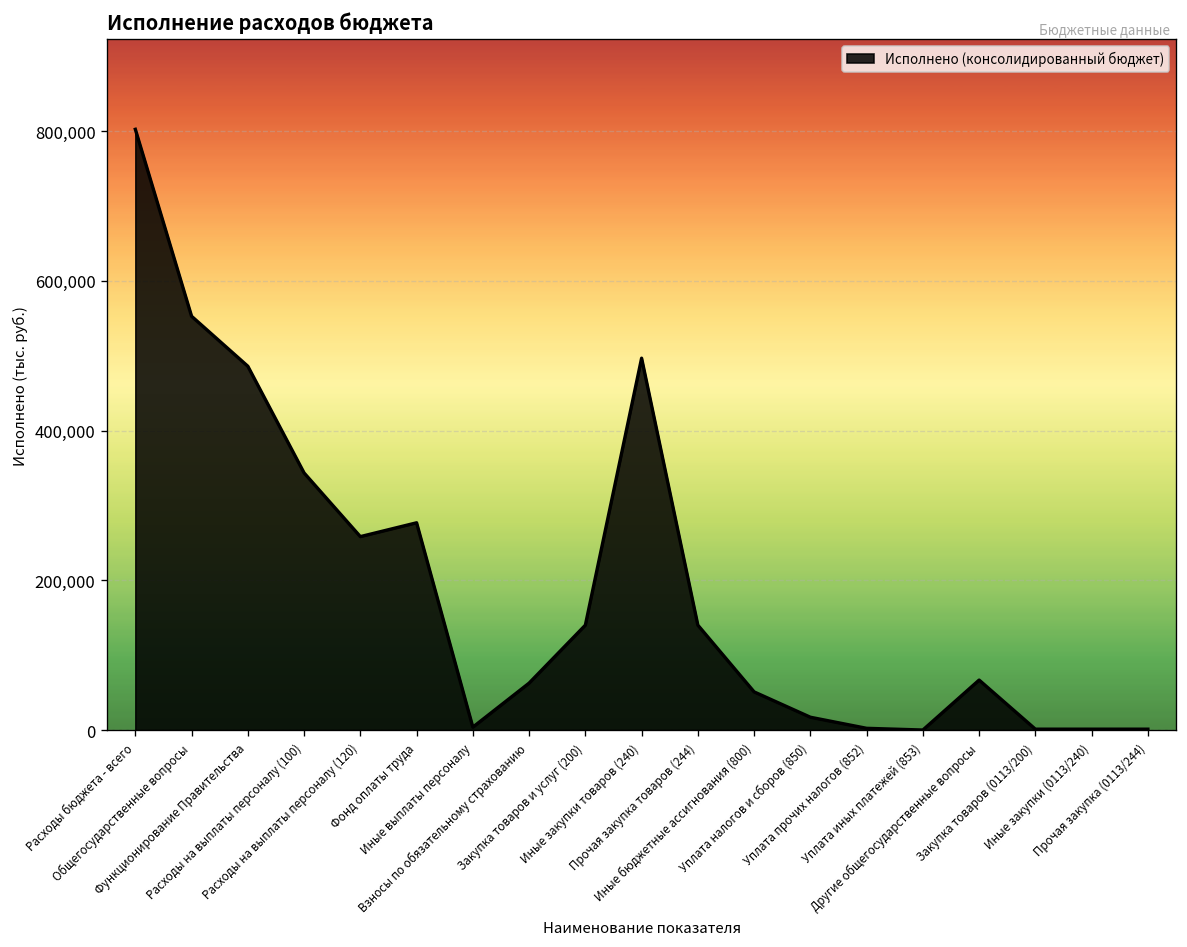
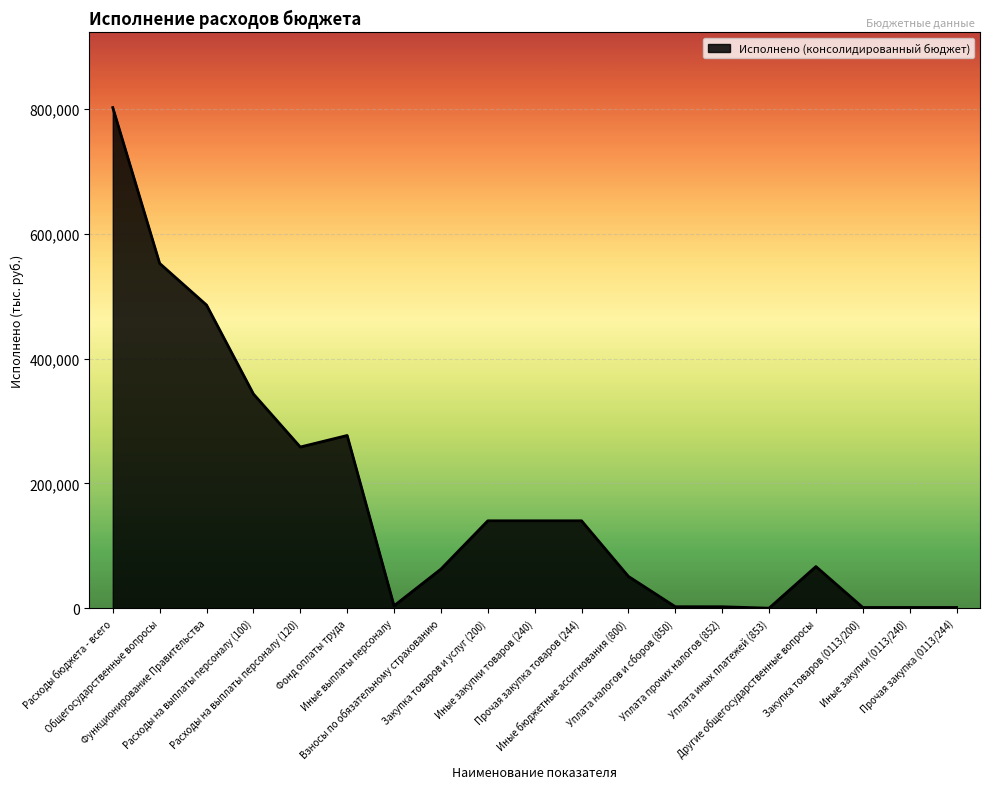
  {
    "Расходы бюджета - всего": "800,000",
    "Общегосударственные вопросы": "550,000",
    "Функционирование Правительства": "490,000",
    "Расходы на выплаты персоналу (100)": "340,000",
    "Расходы на выплаты персоналу (120)": "260,000",
    "Фонд оплаты труда": "280,000",
    "Иные выплаты персоналу": "0",
    "Взносы по обязательному страхованию": "60,000",
    "Закупка товаров и услуг (200)": "140,000",
-   "Иные закупки товаров (240)": "500,000",
+   "Иные закупки товаров (240)": "140,000",
    "Прочая закупка товаров (244)": "140,000",
    "Иные бюджетные ассигнования (800)": "50,000",
-   "Уплата налогов и сборов (850)": "20,000",
+   "Уплата налогов и сборов (850)": "0",
    "Уплата прочих налогов (852)": "0",
    "Уплата иных платежей (853)": "0",
    "Другие общегосударственные вопросы": "70,000",
    "Закупка товаров (0113/200)": "0",
    "Иные закупки (0113/240)": "0",
    "Прочая закупка (0113/244)": "0"
  }
